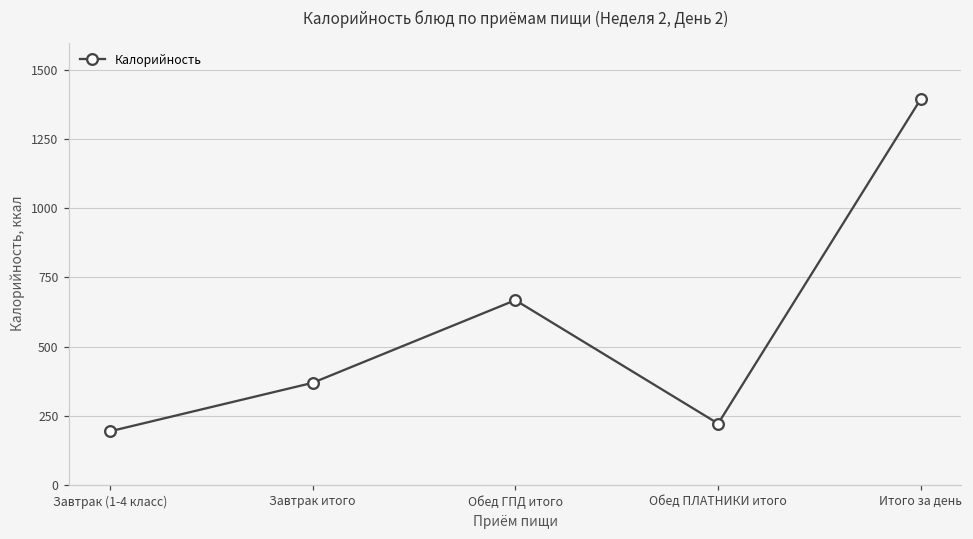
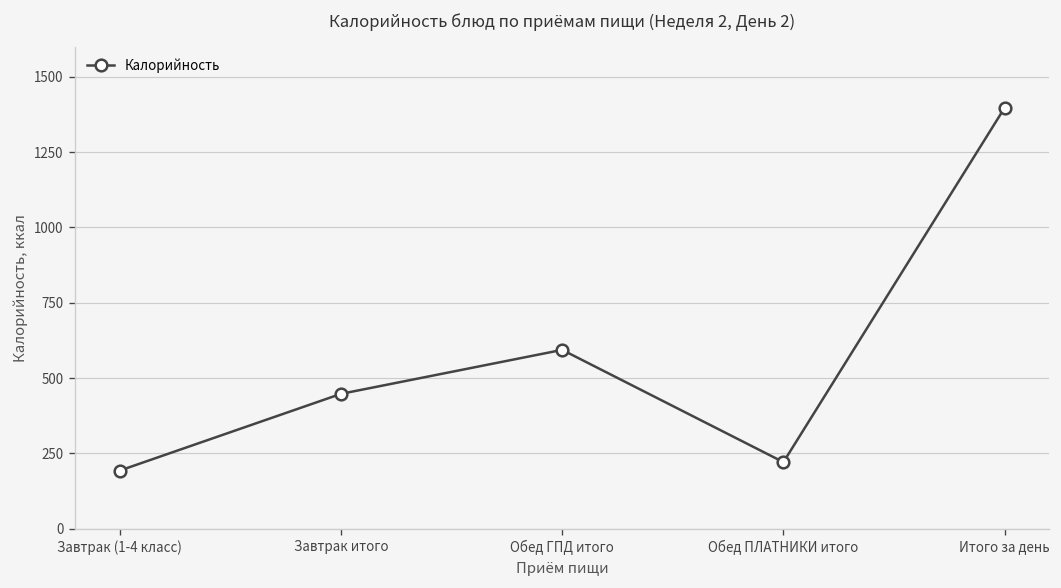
  {
    "Завтрак (1-4 класс)": 190,
-   "Завтрак итого": 370,
-   "Обед ГПД итого": 670,
+   "Завтрак итого": 450,
+   "Обед ГПД итого": 590,
    "Обед ПЛАТНИКИ итого": 220,
    "Итого за день": 1400
  }
